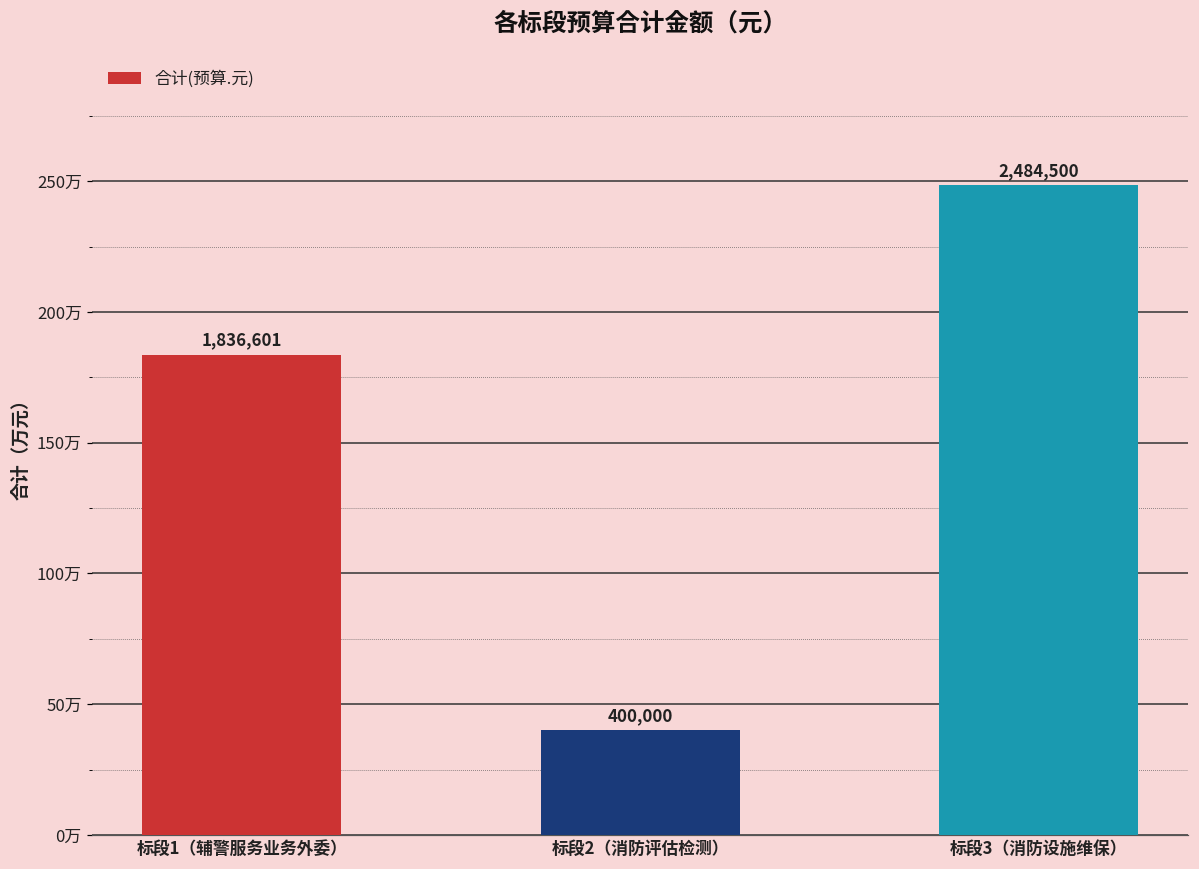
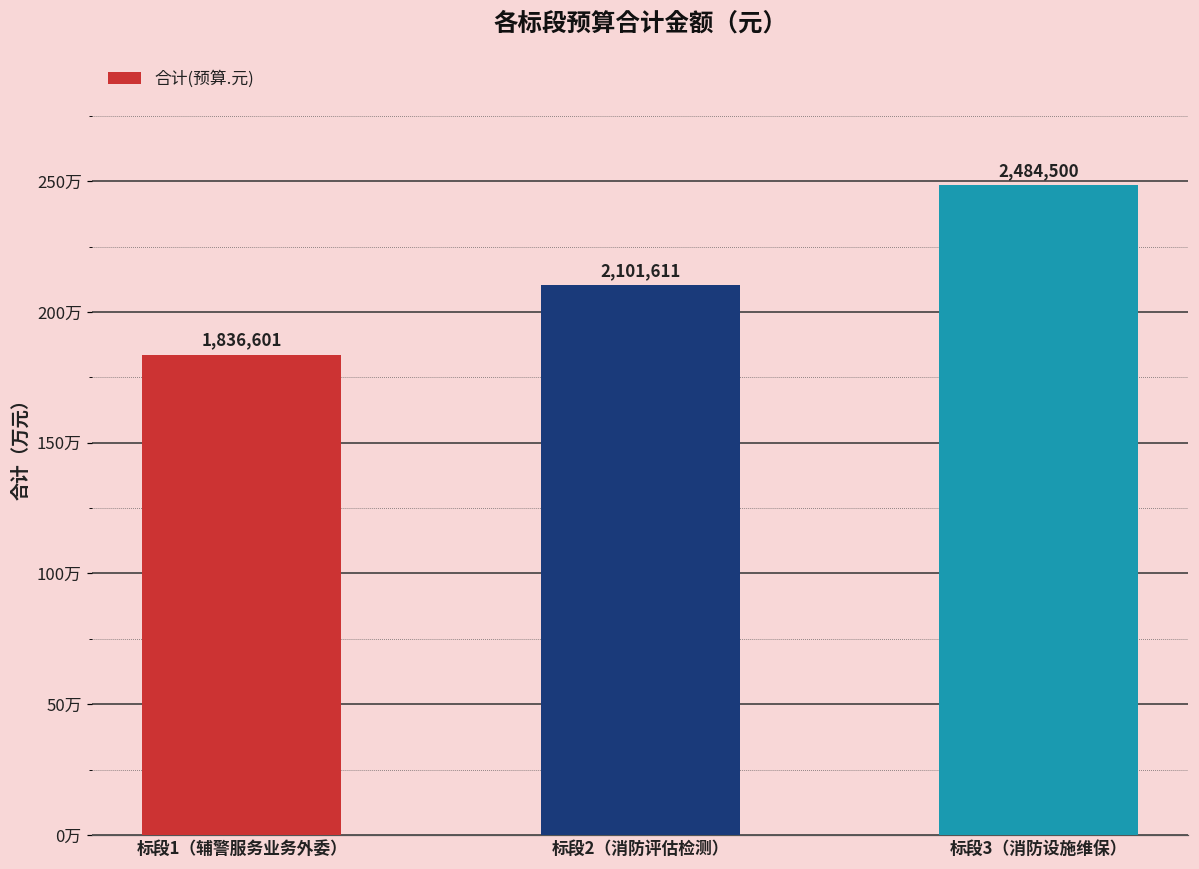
  {
    "标段1（辅警服务业务外委）": "1,836,601",
-   "标段2（消防评估检测）": "400,000",
+   "标段2（消防评估检测）": "2,101,611",
    "标段3（消防设施维保）": "2,484,500"
  }
